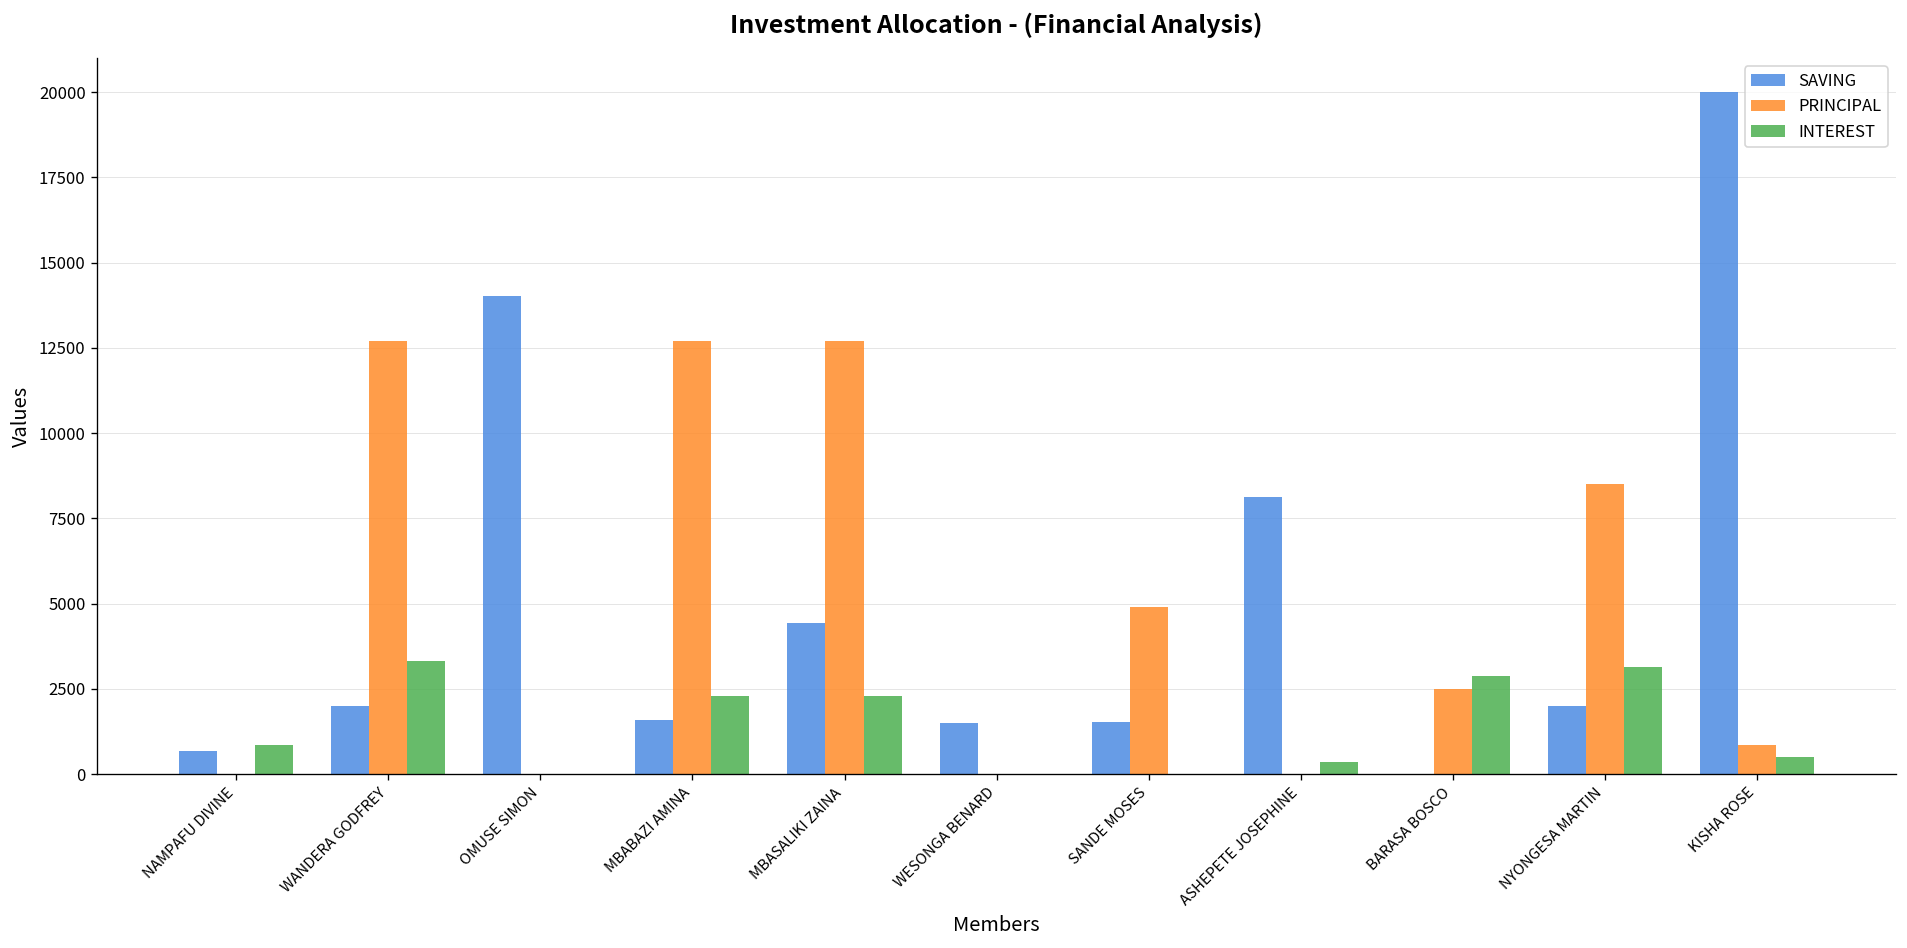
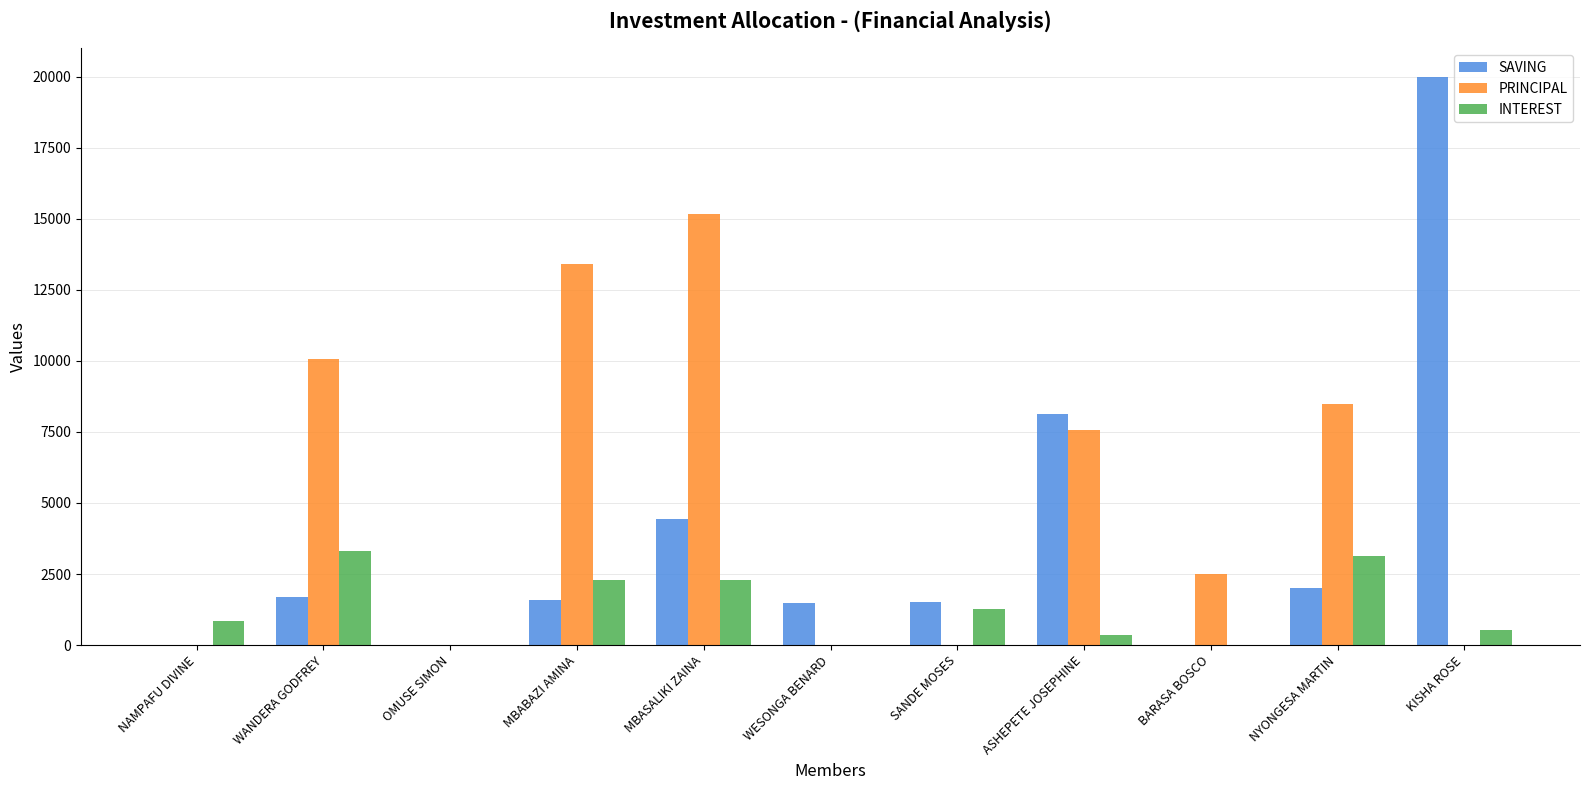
  {
    "SAVING": {
-     "NAMPAFU DIVINE": 700,
-     "WANDERA GODFREY": 2000,
-     "OMUSE SIMON": 14000,
+     "NAMPAFU DIVINE": 0,
+     "WANDERA GODFREY": 1700,
+     "OMUSE SIMON": 0,
      "MBABAZI AMINA": 1600,
      "MBASALIKI ZAINA": 4400,
      "WESONGA BENARD": 1500,
      "SANDE MOSES": 1500,
      "ASHEPETE JOSEPHINE": 8100,
      "BARASA BOSCO": 0,
      "NYONGESA MARTIN": 2000,
      "KISHA ROSE": 20000
    },
    "PRINCIPAL": {
      "NAMPAFU DIVINE": 0,
-     "WANDERA GODFREY": 12700,
+     "WANDERA GODFREY": 10100,
      "OMUSE SIMON": 0,
-     "MBABAZI AMINA": 12700,
-     "MBASALIKI ZAINA": 12700,
+     "MBABAZI AMINA": 13400,
+     "MBASALIKI ZAINA": 15200,
      "WESONGA BENARD": 0,
-     "SANDE MOSES": 4900,
-     "ASHEPETE JOSEPHINE": 0,
+     "SANDE MOSES": 0,
+     "ASHEPETE JOSEPHINE": 7600,
      "BARASA BOSCO": 2500,
      "NYONGESA MARTIN": 8500,
-     "KISHA ROSE": 900
+     "KISHA ROSE": 0
    },
    "INTEREST": {
      "NAMPAFU DIVINE": 800,
      "WANDERA GODFREY": 3300,
      "OMUSE SIMON": 0,
      "MBABAZI AMINA": 2300,
      "MBASALIKI ZAINA": 2300,
      "WESONGA BENARD": 0,
-     "SANDE MOSES": 0,
+     "SANDE MOSES": 1300,
      "ASHEPETE JOSEPHINE": 400,
-     "BARASA BOSCO": 2900,
+     "BARASA BOSCO": 0,
      "NYONGESA MARTIN": 3100,
      "KISHA ROSE": 500
    }
  }
